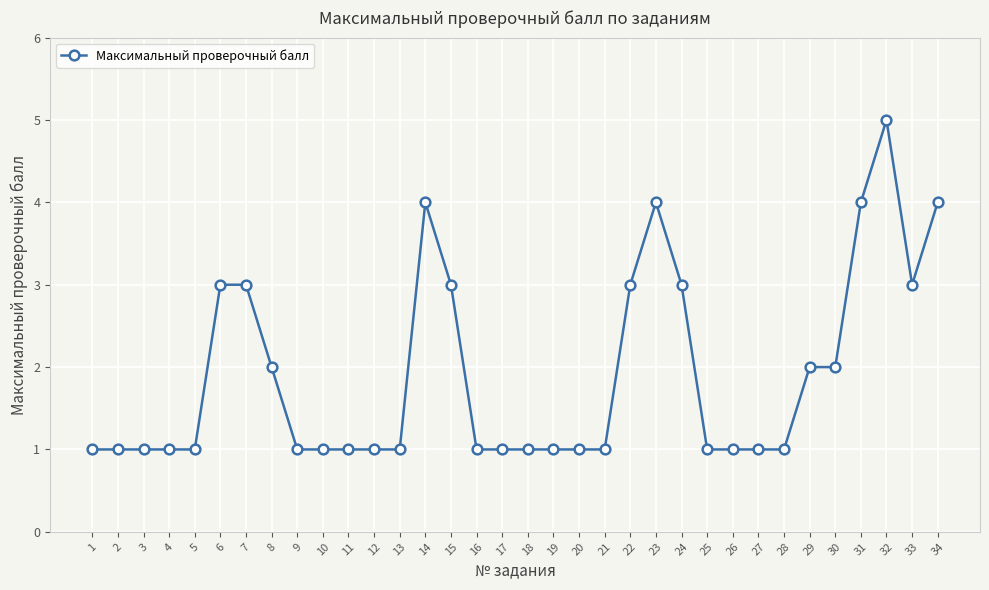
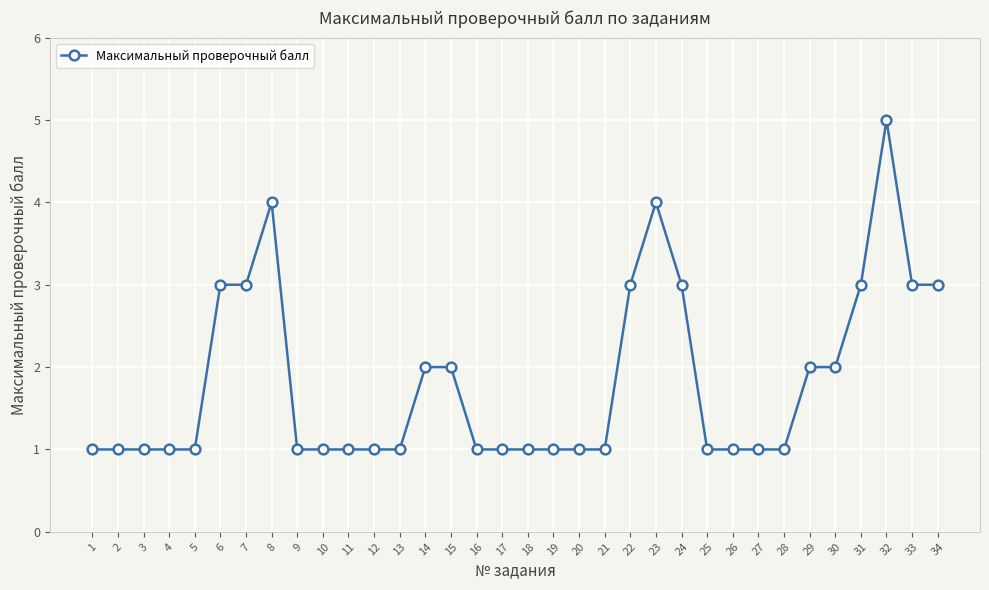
  {
    "1": 1,
    "2": 1,
    "3": 1,
    "4": 1,
    "5": 1,
    "6": 3,
    "7": 3,
-   "8": 2,
+   "8": 4,
    "9": 1,
    "10": 1,
    "11": 1,
    "12": 1,
    "13": 1,
-   "14": 4,
-   "15": 3,
+   "14": 2,
+   "15": 2,
    "16": 1,
    "17": 1,
    "18": 1,
    "19": 1,
    "20": 1,
    "21": 1,
    "22": 3,
    "23": 4,
    "24": 3,
    "25": 1,
    "26": 1,
    "27": 1,
    "28": 1,
    "29": 2,
    "30": 2,
-   "31": 4,
+   "31": 3,
    "32": 5,
    "33": 3,
-   "34": 4
+   "34": 3
  }
